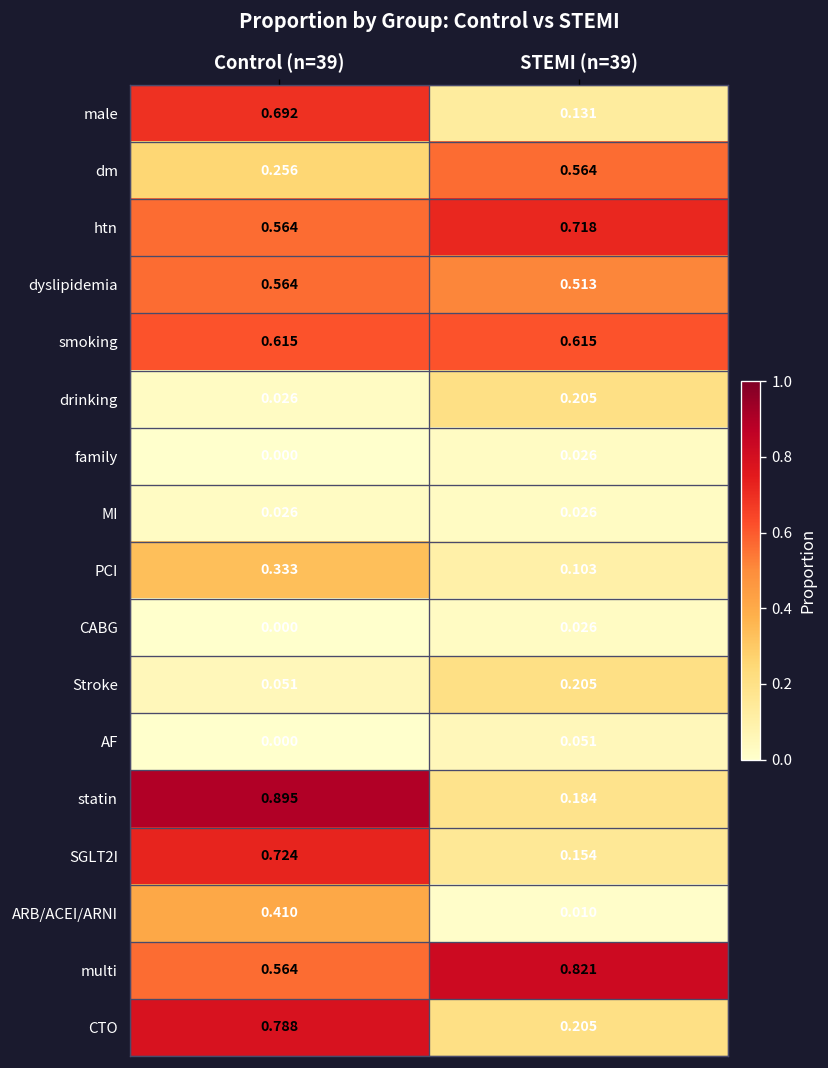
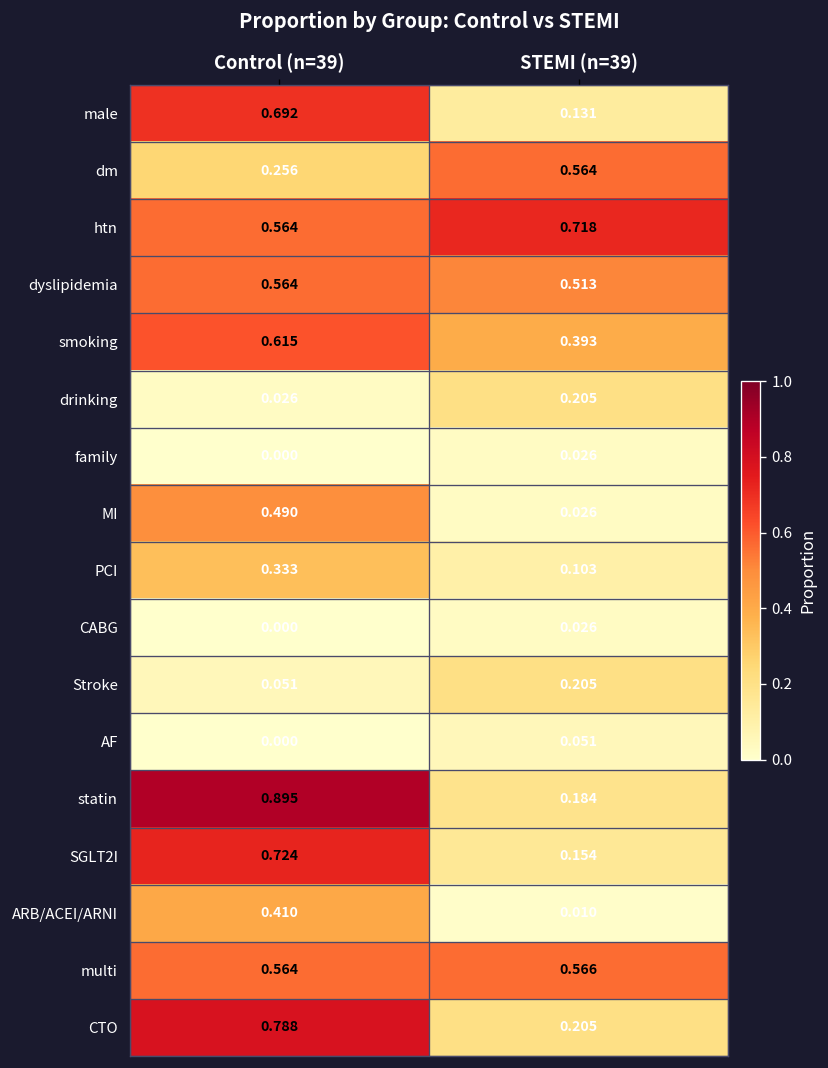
  {
    "male": {
      "Control (n=39)": 0.692,
      "STEMI (n=39)": 0.131
    },
    "dm": {
      "Control (n=39)": 0.256,
      "STEMI (n=39)": 0.564
    },
    "htn": {
      "Control (n=39)": 0.564,
      "STEMI (n=39)": 0.718
    },
    "dyslipidemia": {
      "Control (n=39)": 0.564,
      "STEMI (n=39)": 0.513
    },
    "smoking": {
      "Control (n=39)": 0.615,
-     "STEMI (n=39)": 0.615
+     "STEMI (n=39)": 0.393
    },
    "drinking": {
      "Control (n=39)": 0.026,
      "STEMI (n=39)": 0.205
    },
    "family": {
      "Control (n=39)": 0.000,
      "STEMI (n=39)": 0.026
    },
    "MI": {
-     "Control (n=39)": 0.026,
+     "Control (n=39)": 0.490,
      "STEMI (n=39)": 0.026
    },
    "PCI": {
      "Control (n=39)": 0.333,
      "STEMI (n=39)": 0.103
    },
    "CABG": {
      "Control (n=39)": 0.000,
      "STEMI (n=39)": 0.026
    },
    "Stroke": {
      "Control (n=39)": 0.051,
      "STEMI (n=39)": 0.205
    },
    "AF": {
      "Control (n=39)": 0.000,
      "STEMI (n=39)": 0.051
    },
    "statin": {
      "Control (n=39)": 0.895,
      "STEMI (n=39)": 0.184
    },
    "SGLT2I": {
      "Control (n=39)": 0.724,
      "STEMI (n=39)": 0.154
    },
    "ARB/ACEI/ARNI": {
      "Control (n=39)": 0.410,
      "STEMI (n=39)": 0.010
    },
    "multi": {
      "Control (n=39)": 0.564,
-     "STEMI (n=39)": 0.821
+     "STEMI (n=39)": 0.566
    },
    "CTO": {
      "Control (n=39)": 0.788,
      "STEMI (n=39)": 0.205
    }
  }
